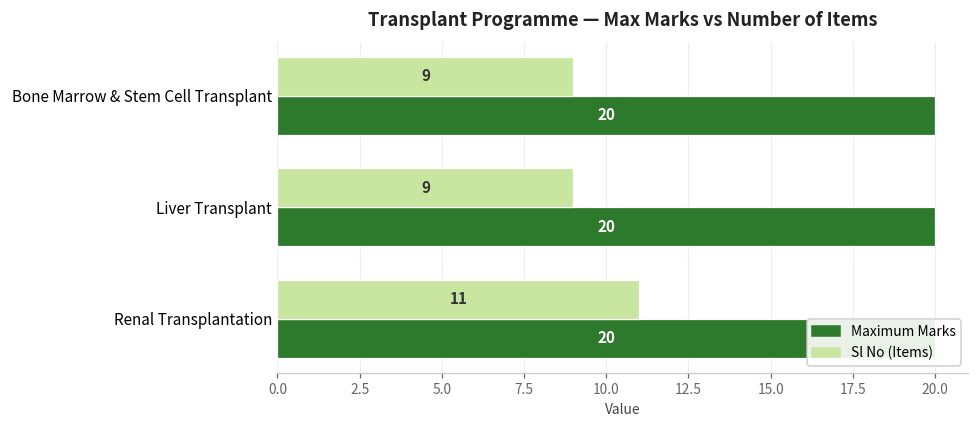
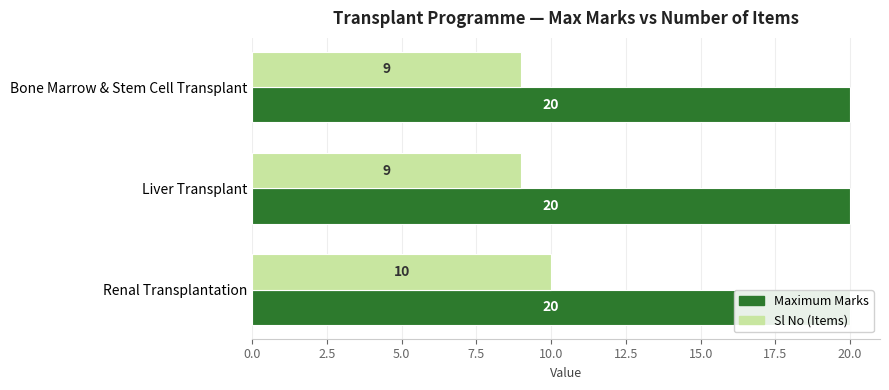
  {
    "Maximum Marks": {
      "Bone Marrow & Stem Cell Transplant": 20,
      "Liver Transplant": 20
    },
    "Sl No (Items)": {
      "Bone Marrow & Stem Cell Transplant": 9,
      "Liver Transplant": 9,
-     "Renal Transplantation": 11
+     "Renal Transplantation": 10
    }
  }
